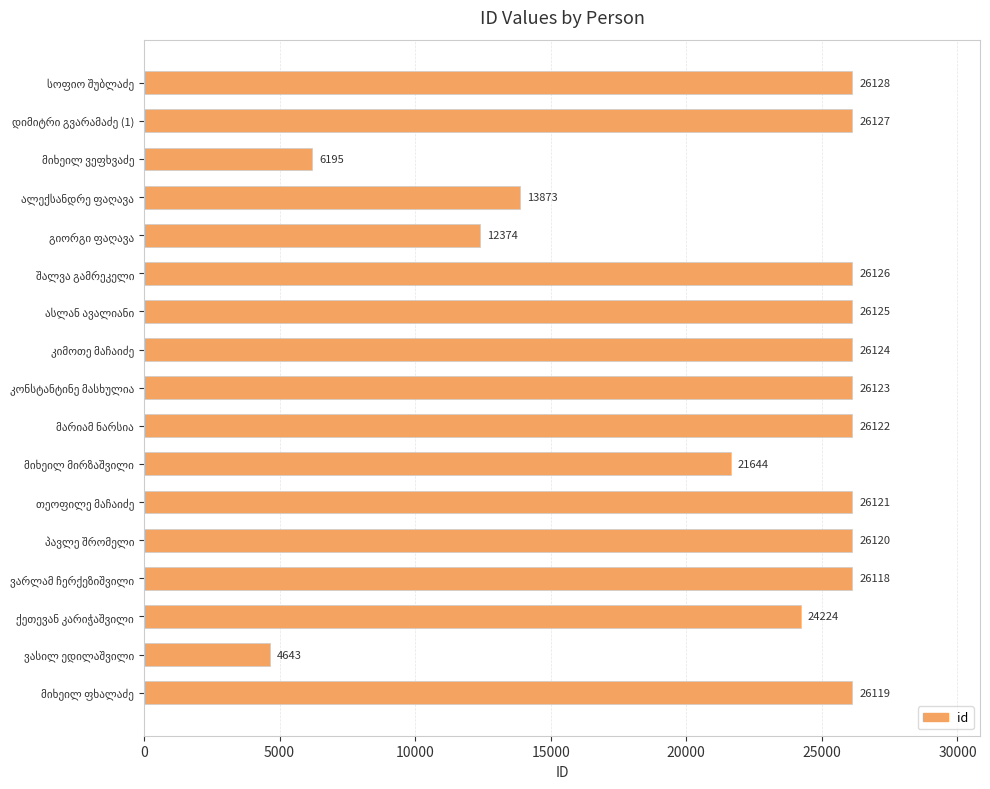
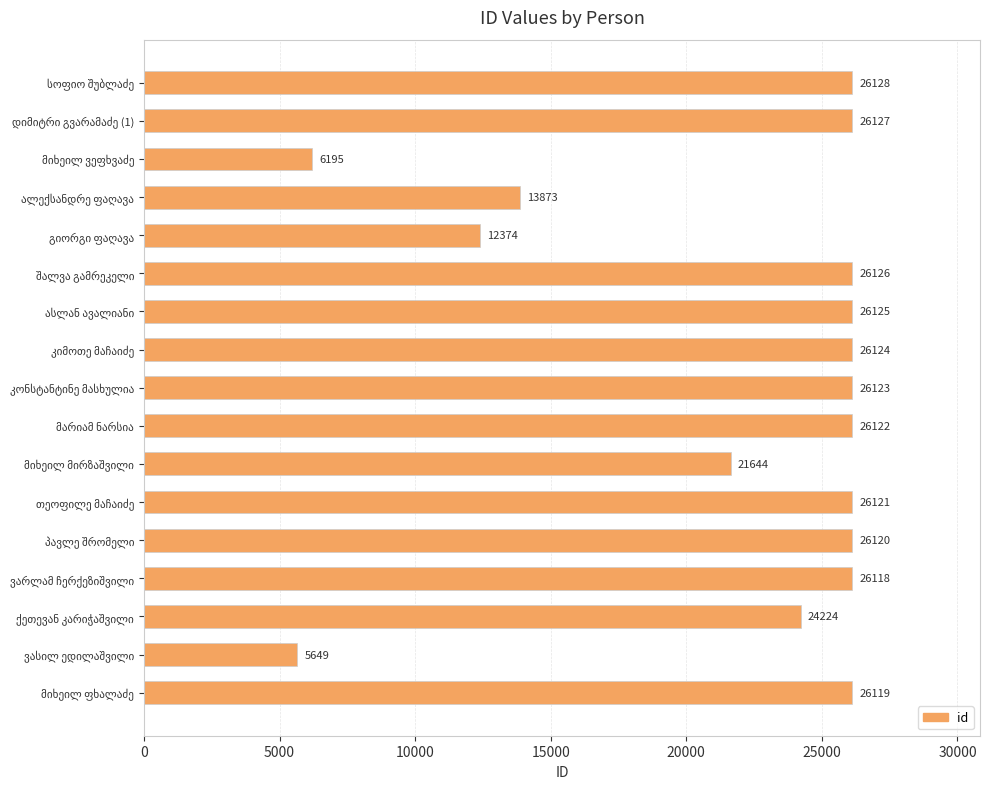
  {
    "სოფიო შუბლაძე": 26128,
    "დიმიტრი გვარამაძე (1)": 26127,
    "მიხეილ ვეფხვაძე": 6195,
    "ალექსანდრე ფაღავა": 13873,
    "გიორგი ფაღავა": 12374,
    "შალვა გამრეკელი": 26126,
    "ასლან ავალიანი": 26125,
    "კიმოთე მაჩაიძე": 26124,
    "კონსტანტინე მასხულია": 26123,
    "მარიამ ნარსია": 26122,
    "მიხეილ მირზაშვილი": 21644,
    "თეოფილე მაჩაიძე": 26121,
    "პავლე შრომელი": 26120,
    "ვარლამ ჩერქეზიშვილი": 26118,
    "ქეთევან კარიჭაშვილი": 24224,
-   "ვასილ ედილაშვილი": 4643,
+   "ვასილ ედილაშვილი": 5649,
    "მიხეილ ფხალაძე": 26119
  }
